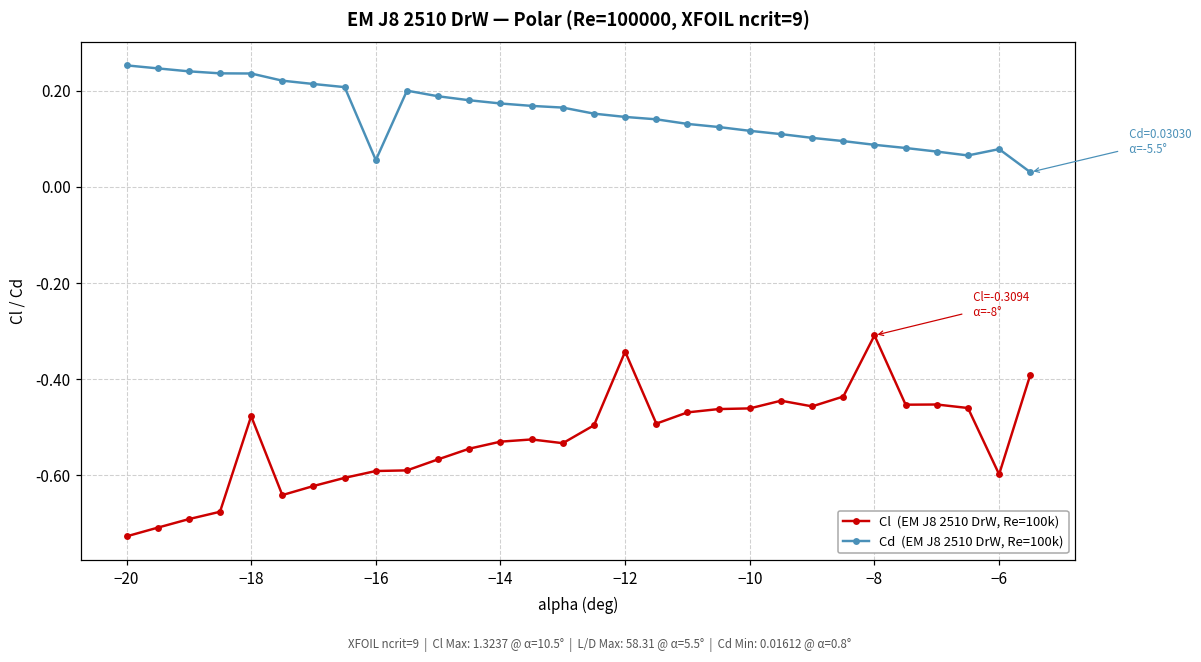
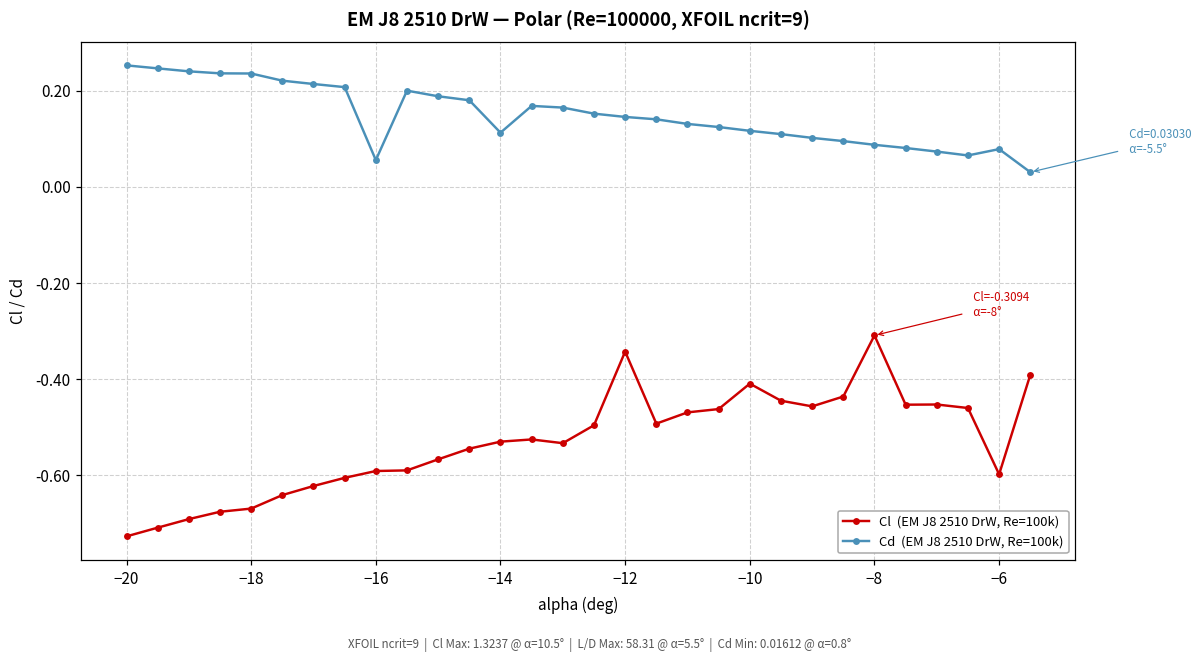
  {
    "Cl (EM J8 2510 DrW, Re=100k)": {
      "−20": -0.73,
-     "−18": -0.48,
+     "−18": -0.67,
      "−16": -0.59,
      "−14": -0.53,
      "−12": -0.34,
-     "−10": -0.46,
+     "−10": -0.41,
      "−6": -0.60
    },
    "Cd (EM J8 2510 DrW, Re=100k)": {
      "−20": 0.25,
      "−18": 0.24,
      "−16": 0.06,
-     "−14": 0.17,
+     "−14": 0.11,
      "−12": 0.15,
      "−10": 0.12,
      "−8": 0.09,
      "−6": 0.08
    }
  }
